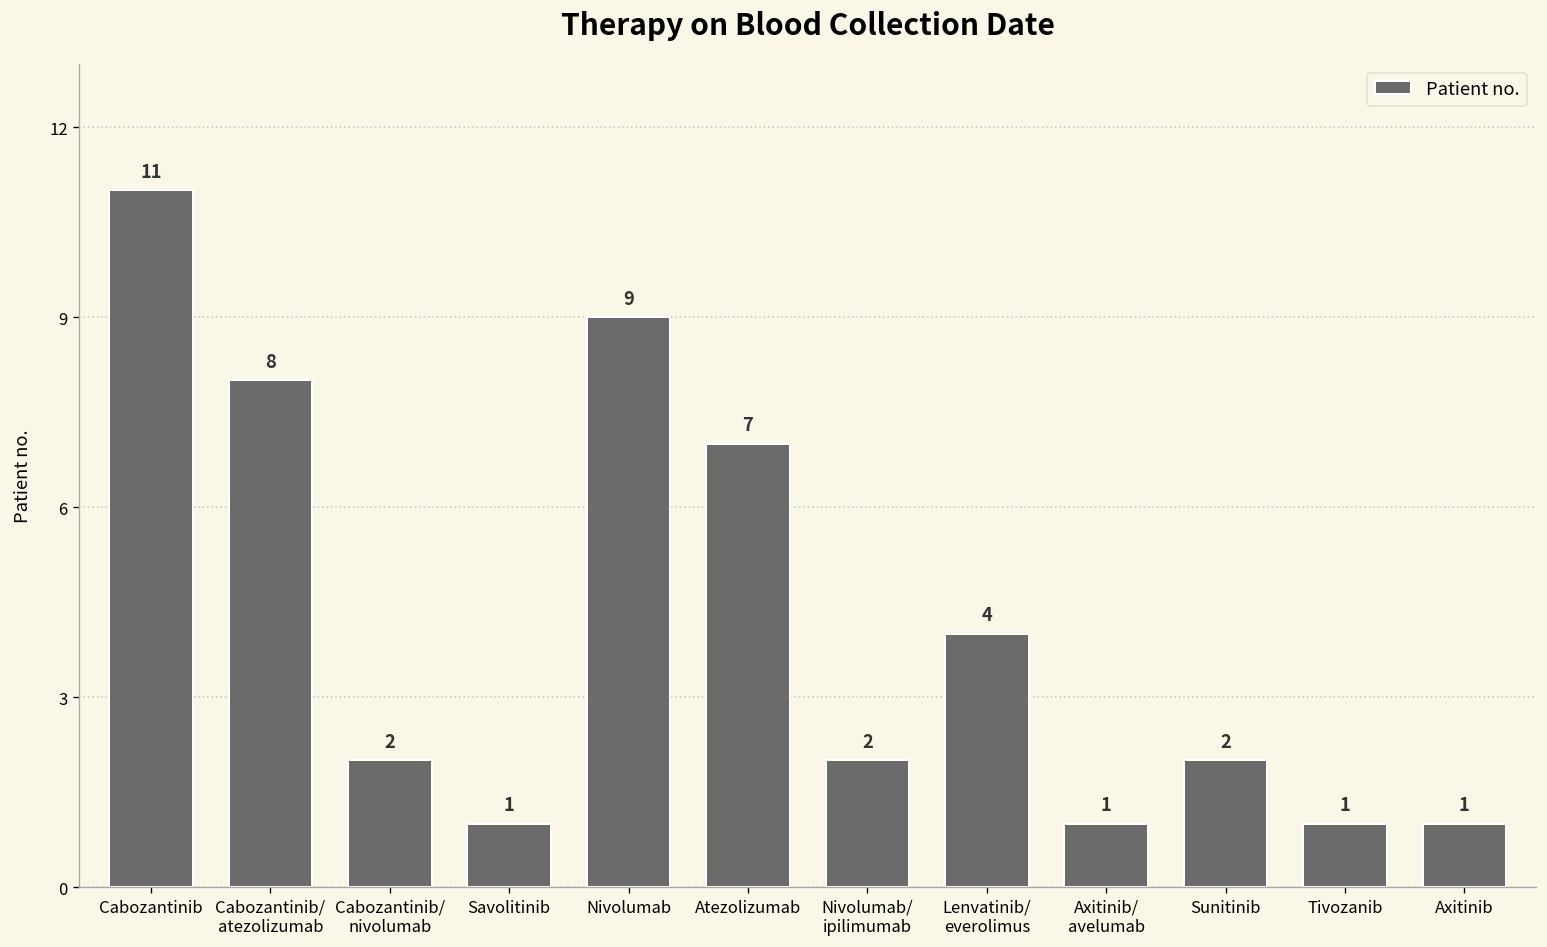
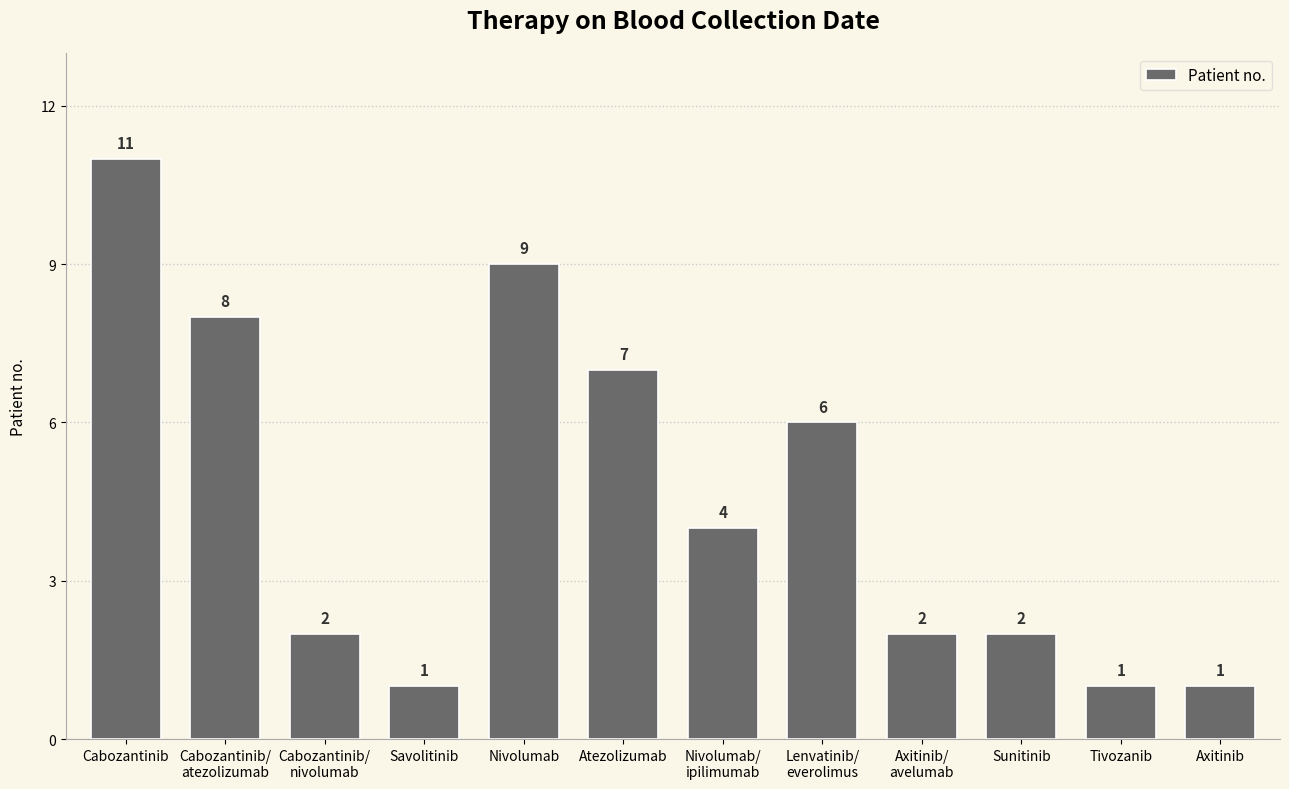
  {
    "Cabozantinib": 11,
    "Cabozantinib/ atezolizumab": 8,
    "Cabozantinib/ nivolumab": 2,
    "Savolitinib": 1,
    "Nivolumab": 9,
    "Atezolizumab": 7,
-   "Nivolumab/ ipilimumab": 2,
-   "Lenvatinib/ everolimus": 4,
-   "Axitinib/ avelumab": 1,
+   "Nivolumab/ ipilimumab": 4,
+   "Lenvatinib/ everolimus": 6,
+   "Axitinib/ avelumab": 2,
    "Sunitinib": 2,
    "Tivozanib": 1,
    "Axitinib": 1
  }
